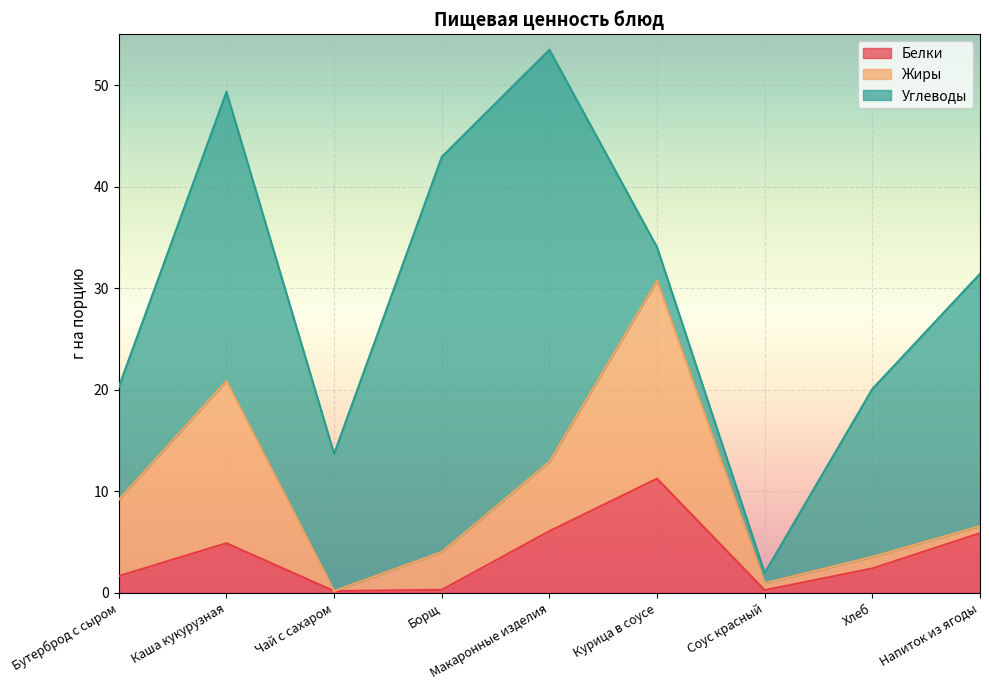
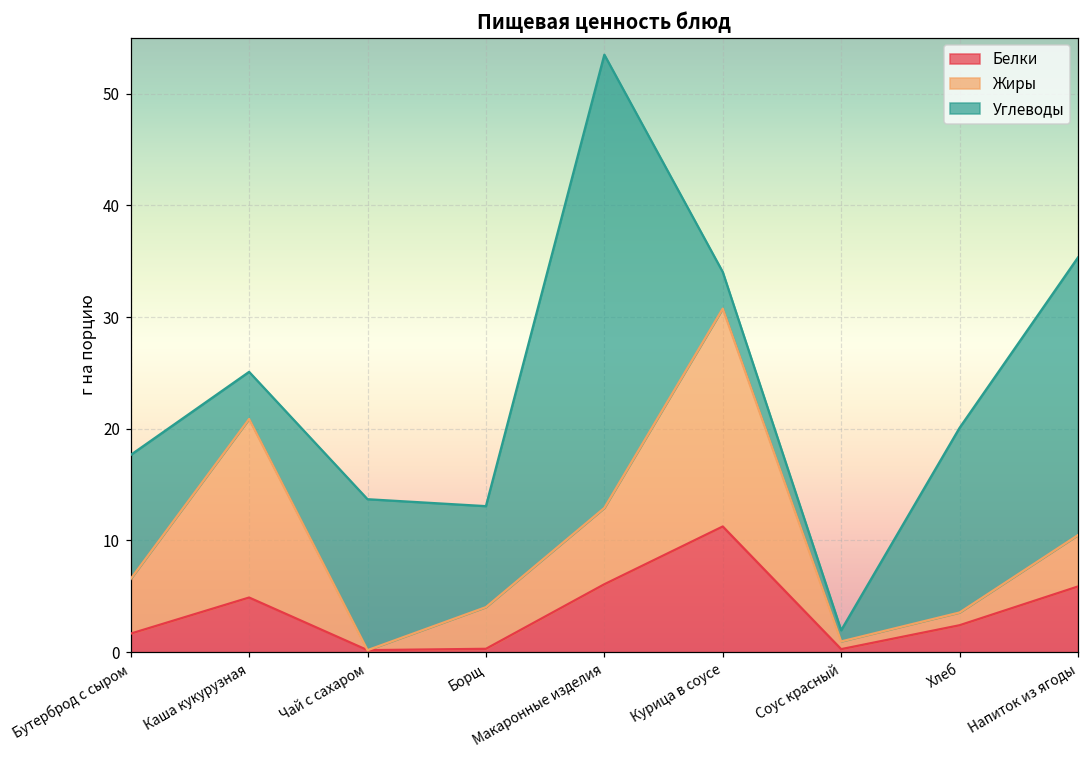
  {
    "Белки": {
      "Бутерброд с сыром": 1.7,
      "Каша кукурузная": 4.9,
      "Борщ": 0.3,
      "Макаронные изделия": 6.1,
      "Курица в соусе": 11.3,
      "Соус красный": 0.3,
      "Хлеб": 2.4,
      "Напиток из ягоды": 5.9
    },
    "Жиры": {
-     "Бутерброд с сыром": 7.5,
+     "Бутерброд с сыром": 4.9,
      "Каша кукурузная": 16.0,
      "Борщ": 3.7,
      "Макаронные изделия": 6.8,
      "Курица в соусе": 19.5,
      "Соус красный": 0.7,
      "Хлеб": 1.1,
-     "Напиток из ягоды": 0.7
+     "Напиток из ягоды": 4.6
    },
    "Углеводы": {
      "Бутерброд с сыром": 11.1,
-     "Каша кукурузная": 28.5,
+     "Каша кукурузная": 4.2,
      "Чай с сахаром": 13.5,
-     "Борщ": 38.9,
+     "Борщ": 9.0,
      "Макаронные изделия": 40.6,
      "Курица в соусе": 3.3,
      "Соус красный": 1.0,
      "Хлеб": 16.5,
      "Напиток из ягоды": 24.8
    }
  }
